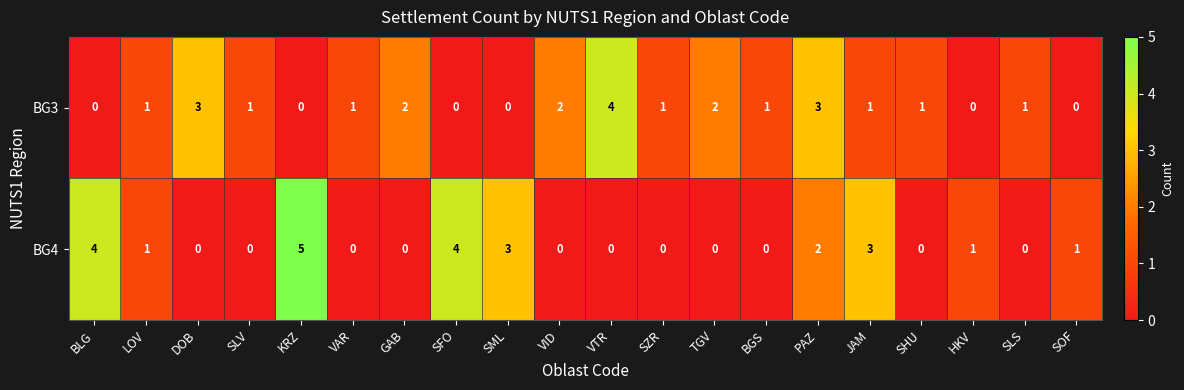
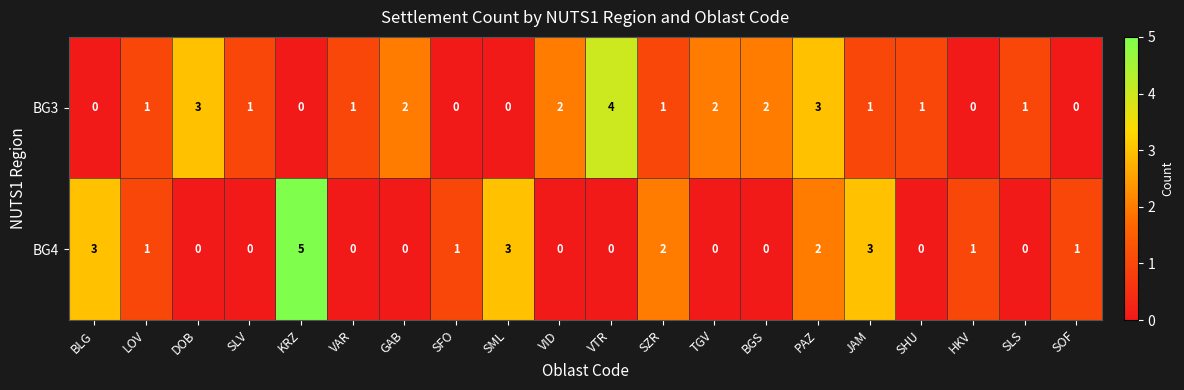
  {
    "BG3": {
      "BLG": 0,
      "LOV": 1,
      "DOB": 3,
      "SLV": 1,
      "KRZ": 0,
      "VAR": 1,
      "GAB": 2,
      "SFO": 0,
      "SML": 0,
      "VID": 2,
      "VTR": 4,
      "SZR": 1,
      "TGV": 2,
-     "BGS": 1,
+     "BGS": 2,
      "PAZ": 3,
      "JAM": 1,
      "SHU": 1,
      "HKV": 0,
      "SLS": 1,
      "SOF": 0
    },
    "BG4": {
-     "BLG": 4,
+     "BLG": 3,
      "LOV": 1,
      "DOB": 0,
      "SLV": 0,
      "KRZ": 5,
      "VAR": 0,
      "GAB": 0,
-     "SFO": 4,
+     "SFO": 1,
      "SML": 3,
      "VID": 0,
      "VTR": 0,
-     "SZR": 0,
+     "SZR": 2,
      "TGV": 0,
      "BGS": 0,
      "PAZ": 2,
      "JAM": 3,
      "SHU": 0,
      "HKV": 1,
      "SLS": 0,
      "SOF": 1
    }
  }
